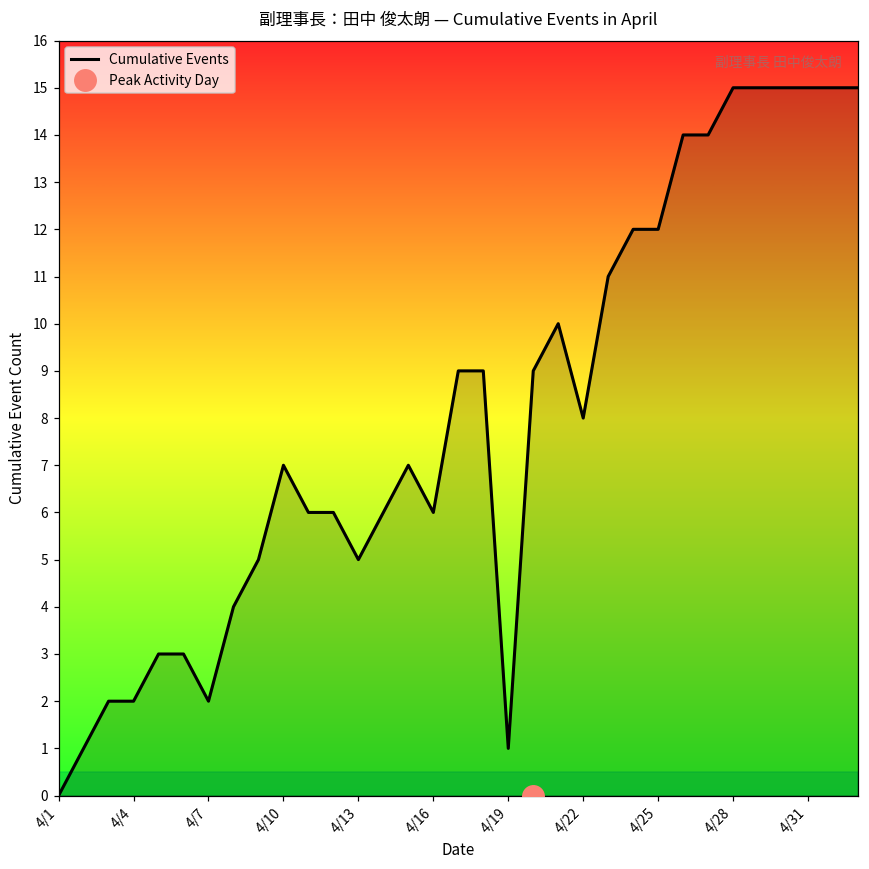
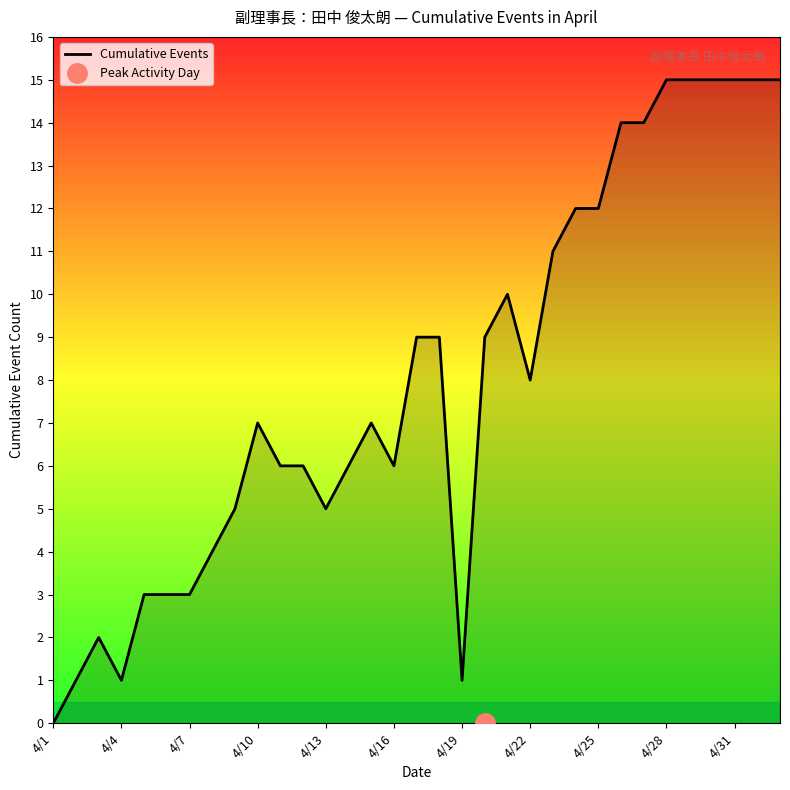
  {
    "Cumulative Events": {
-     "4/4": 2,
-     "4/7": 2,
+     "4/4": 1,
+     "4/7": 3,
      "4/10": 7,
      "4/13": 5,
      "4/16": 6,
      "4/19": 1,
      "4/22": 8,
      "4/25": 12,
      "4/28": 15,
      "4/31": 15
    }
  }
